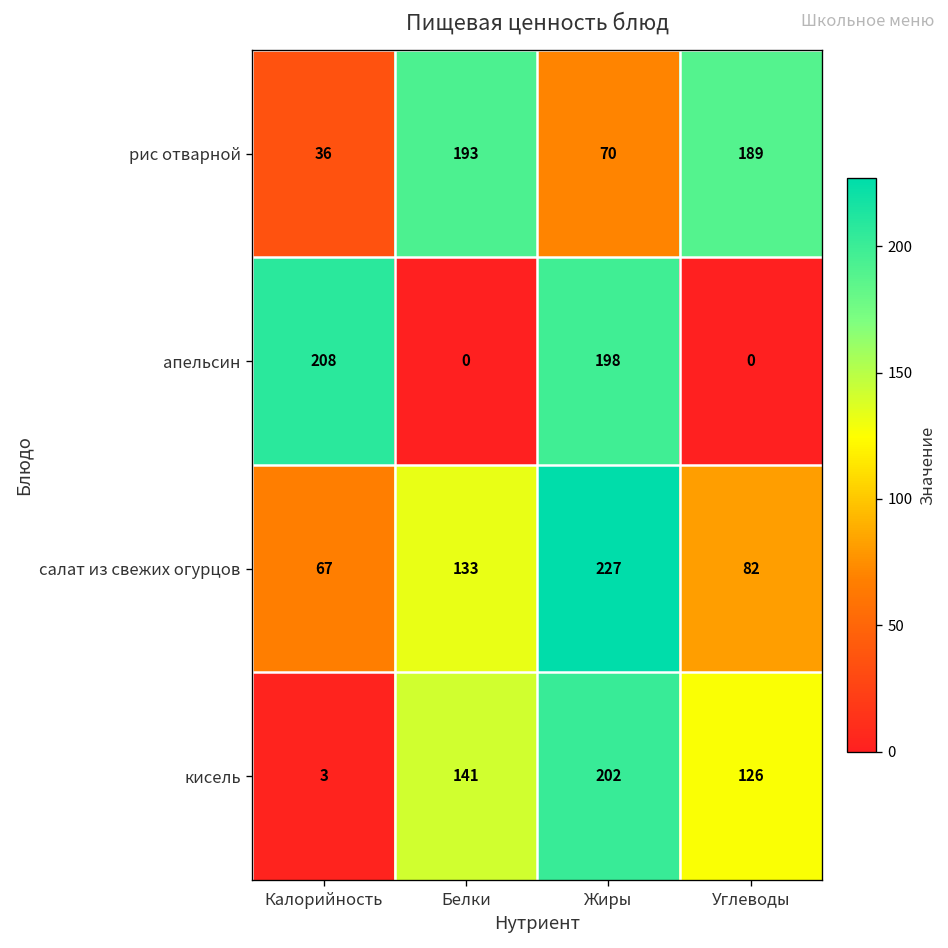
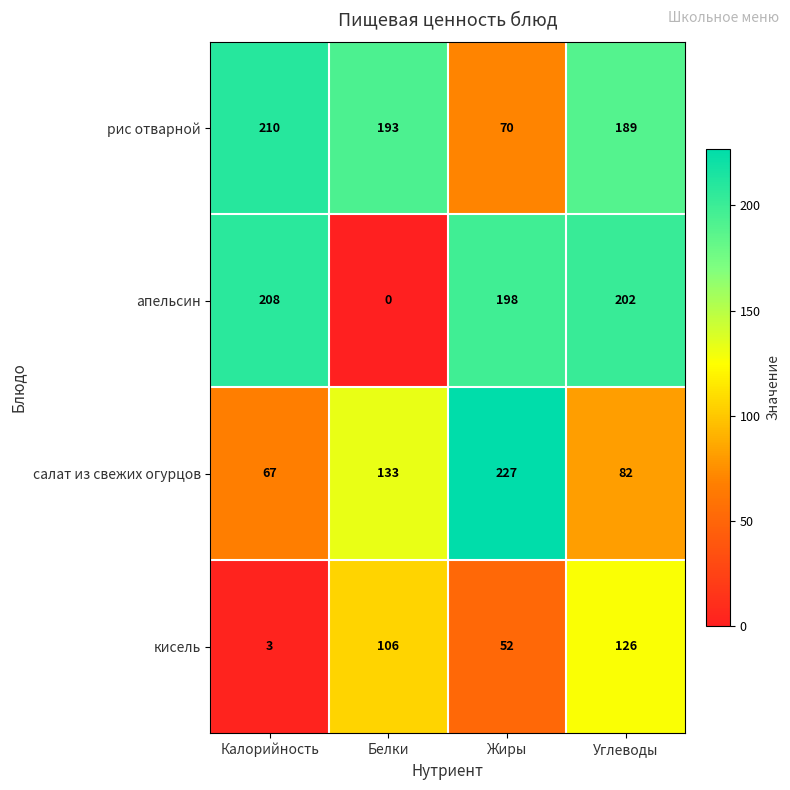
  {
    "рис отварной": {
-     "Калорийность": 36,
+     "Калорийность": 210,
      "Белки": 193,
      "Жиры": 70,
      "Углеводы": 189
    },
    "апельсин": {
      "Калорийность": 208,
      "Белки": 0,
      "Жиры": 198,
-     "Углеводы": 0
+     "Углеводы": 202
    },
    "салат из свежих огурцов": {
      "Калорийность": 67,
      "Белки": 133,
      "Жиры": 227,
      "Углеводы": 82
    },
    "кисель": {
      "Калорийность": 3,
-     "Белки": 141,
-     "Жиры": 202,
+     "Белки": 106,
+     "Жиры": 52,
      "Углеводы": 126
    }
  }
